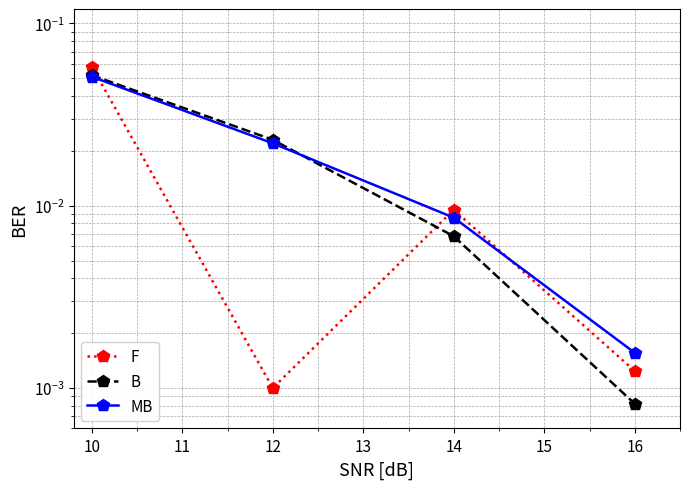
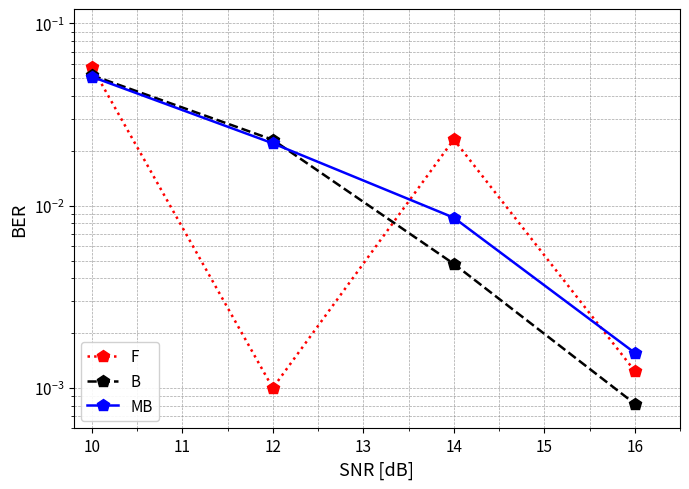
  {
    "F": {
      "10": 0.058,
      "12": 0.001,
-     "14": 0.010,
+     "14": 0.023,
      "16": 0.0012
    },
    "B": {
      "12": 0.023,
-     "14": 0.0068,
+     "14": 0.0048,
      "16": 0.0008
    },
    "MB": {
      "12": 0.022,
      "14": 0.009,
      "16": 0.0016
    }
  }
